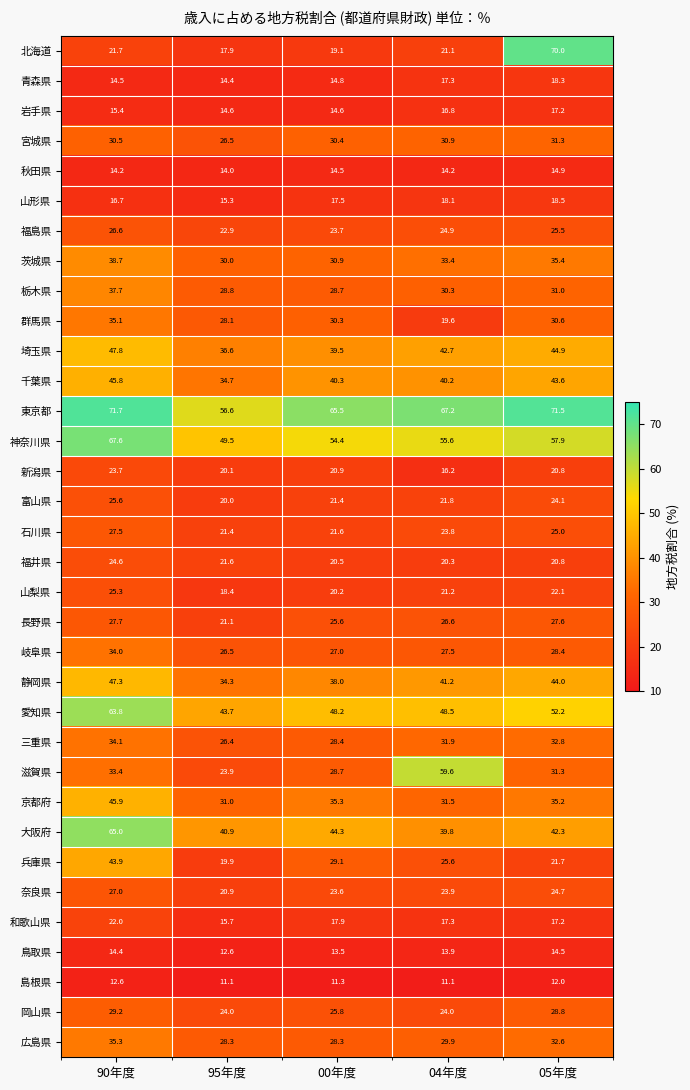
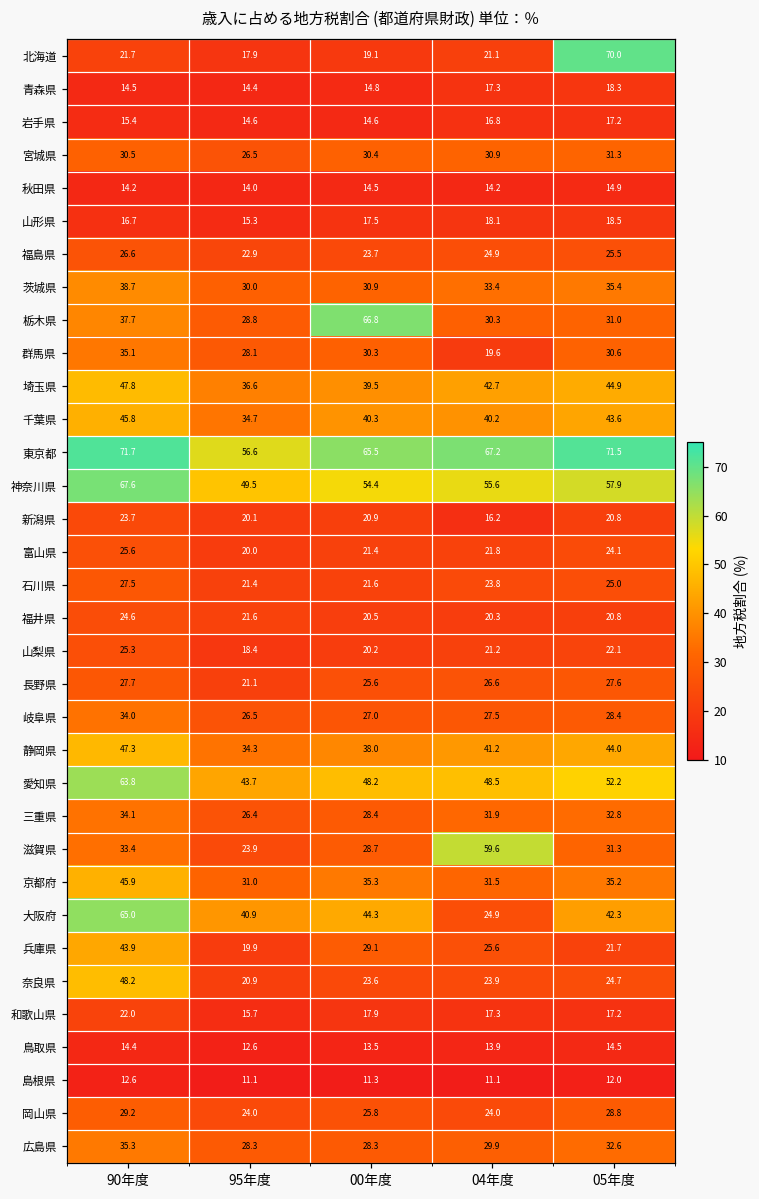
  {
    "北海道": {
      "90年度": 21.7,
      "95年度": 17.9,
      "00年度": 19.1,
      "04年度": 21.1,
      "05年度": 70.0
    },
    "青森県": {
      "90年度": 14.5,
      "95年度": 14.4,
      "00年度": 14.8,
      "04年度": 17.3,
      "05年度": 18.3
    },
    "岩手県": {
      "90年度": 15.4,
      "95年度": 14.6,
      "00年度": 14.6,
      "04年度": 16.8,
      "05年度": 17.2
    },
    "宮城県": {
      "90年度": 30.5,
      "95年度": 26.5,
      "00年度": 30.4,
      "04年度": 30.9,
      "05年度": 31.3
    },
    "秋田県": {
      "90年度": 14.2,
      "95年度": 14.0,
      "00年度": 14.5,
      "04年度": 14.2,
      "05年度": 14.9
    },
    "山形県": {
      "90年度": 16.7,
      "95年度": 15.3,
      "00年度": 17.5,
      "04年度": 18.1,
      "05年度": 18.5
    },
    "福島県": {
      "90年度": 26.6,
      "95年度": 22.9,
      "00年度": 23.7,
      "04年度": 24.9,
      "05年度": 25.5
    },
    "茨城県": {
      "90年度": 38.7,
      "95年度": 30.0,
      "00年度": 30.9,
      "04年度": 33.4,
      "05年度": 35.4
    },
    "栃木県": {
      "90年度": 37.7,
      "95年度": 28.8,
-     "00年度": 28.7,
+     "00年度": 66.8,
      "04年度": 30.3,
      "05年度": 31.0
    },
    "群馬県": {
      "90年度": 35.1,
      "95年度": 28.1,
      "00年度": 30.3,
      "04年度": 19.6,
      "05年度": 30.6
    },
    "埼玉県": {
      "90年度": 47.8,
      "95年度": 36.6,
      "00年度": 39.5,
      "04年度": 42.7,
      "05年度": 44.9
    },
    "千葉県": {
      "90年度": 45.8,
      "95年度": 34.7,
      "00年度": 40.3,
      "04年度": 40.2,
      "05年度": 43.6
    },
    "東京都": {
      "90年度": 71.7,
      "95年度": 56.6,
      "00年度": 65.5,
      "04年度": 67.2,
      "05年度": 71.5
    },
    "神奈川県": {
      "90年度": 67.6,
      "95年度": 49.5,
      "00年度": 54.4,
      "04年度": 55.6,
      "05年度": 57.9
    },
    "新潟県": {
      "90年度": 23.7,
      "95年度": 20.1,
      "00年度": 20.9,
      "04年度": 16.2,
      "05年度": 20.8
    },
    "富山県": {
      "90年度": 25.6,
      "95年度": 20.0,
      "00年度": 21.4,
      "04年度": 21.8,
      "05年度": 24.1
    },
    "石川県": {
      "90年度": 27.5,
      "95年度": 21.4,
      "00年度": 21.6,
      "04年度": 23.8,
      "05年度": 25.0
    },
    "福井県": {
      "90年度": 24.6,
      "95年度": 21.6,
      "00年度": 20.5,
      "04年度": 20.3,
      "05年度": 20.8
    },
    "山梨県": {
      "90年度": 25.3,
      "95年度": 18.4,
      "00年度": 20.2,
      "04年度": 21.2,
      "05年度": 22.1
    },
    "長野県": {
      "90年度": 27.7,
      "95年度": 21.1,
      "00年度": 25.6,
      "04年度": 26.6,
      "05年度": 27.6
    },
    "岐阜県": {
      "90年度": 34.0,
      "95年度": 26.5,
      "00年度": 27.0,
      "04年度": 27.5,
      "05年度": 28.4
    },
    "静岡県": {
      "90年度": 47.3,
      "95年度": 34.3,
      "00年度": 38.0,
      "04年度": 41.2,
      "05年度": 44.0
    },
    "愛知県": {
      "90年度": 63.8,
      "95年度": 43.7,
      "00年度": 48.2,
      "04年度": 48.5,
      "05年度": 52.2
    },
    "三重県": {
      "90年度": 34.1,
      "95年度": 26.4,
      "00年度": 28.4,
      "04年度": 31.9,
      "05年度": 32.8
    },
    "滋賀県": {
      "90年度": 33.4,
      "95年度": 23.9,
      "00年度": 28.7,
      "04年度": 59.6,
      "05年度": 31.3
    },
    "京都府": {
      "90年度": 45.9,
      "95年度": 31.0,
      "00年度": 35.3,
      "04年度": 31.5,
      "05年度": 35.2
    },
    "大阪府": {
      "90年度": 65.0,
      "95年度": 40.9,
      "00年度": 44.3,
-     "04年度": 39.8,
+     "04年度": 24.9,
      "05年度": 42.3
    },
    "兵庫県": {
      "90年度": 43.9,
      "95年度": 19.9,
      "00年度": 29.1,
      "04年度": 25.6,
      "05年度": 21.7
    },
    "奈良県": {
-     "90年度": 27.0,
+     "90年度": 48.2,
      "95年度": 20.9,
      "00年度": 23.6,
      "04年度": 23.9,
      "05年度": 24.7
    },
    "和歌山県": {
      "90年度": 22.0,
      "95年度": 15.7,
      "00年度": 17.9,
      "04年度": 17.3,
      "05年度": 17.2
    },
    "鳥取県": {
      "90年度": 14.4,
      "95年度": 12.6,
      "00年度": 13.5,
      "04年度": 13.9,
      "05年度": 14.5
    },
    "島根県": {
      "90年度": 12.6,
      "95年度": 11.1,
      "00年度": 11.3,
      "04年度": 11.1,
      "05年度": 12.0
    },
    "岡山県": {
      "90年度": 29.2,
      "95年度": 24.0,
      "00年度": 25.8,
      "04年度": 24.0,
      "05年度": 28.8
    },
    "広島県": {
      "90年度": 35.3,
      "95年度": 28.3,
      "00年度": 28.3,
      "04年度": 29.9,
      "05年度": 32.6
    }
  }
